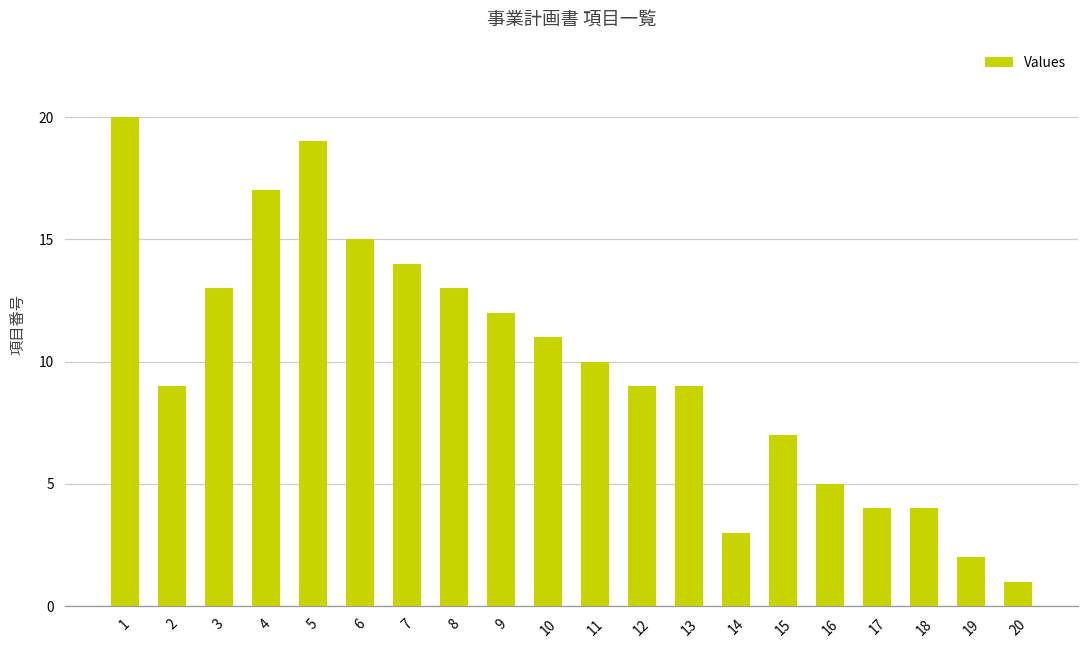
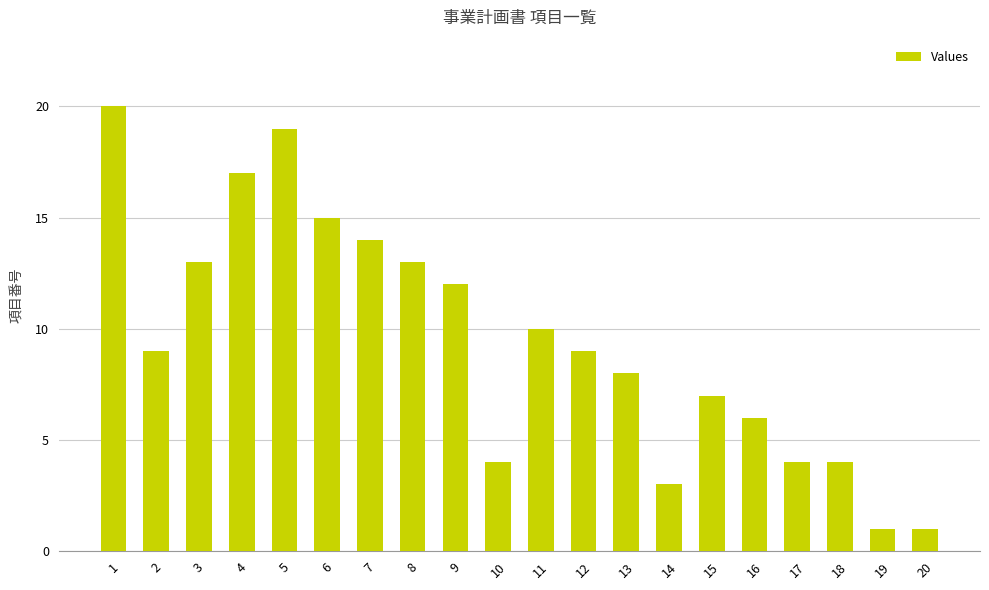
  {
    "1": 20,
    "2": 9,
    "3": 13,
    "4": 17,
    "5": 19,
    "6": 15,
    "7": 14,
    "8": 13,
    "9": 12,
-   "10": 11,
+   "10": 4,
    "11": 10,
    "12": 9,
-   "13": 9,
+   "13": 8,
    "14": 3,
    "15": 7,
-   "16": 5,
+   "16": 6,
    "17": 4,
    "18": 4,
-   "19": 2,
+   "19": 1,
    "20": 1
  }
